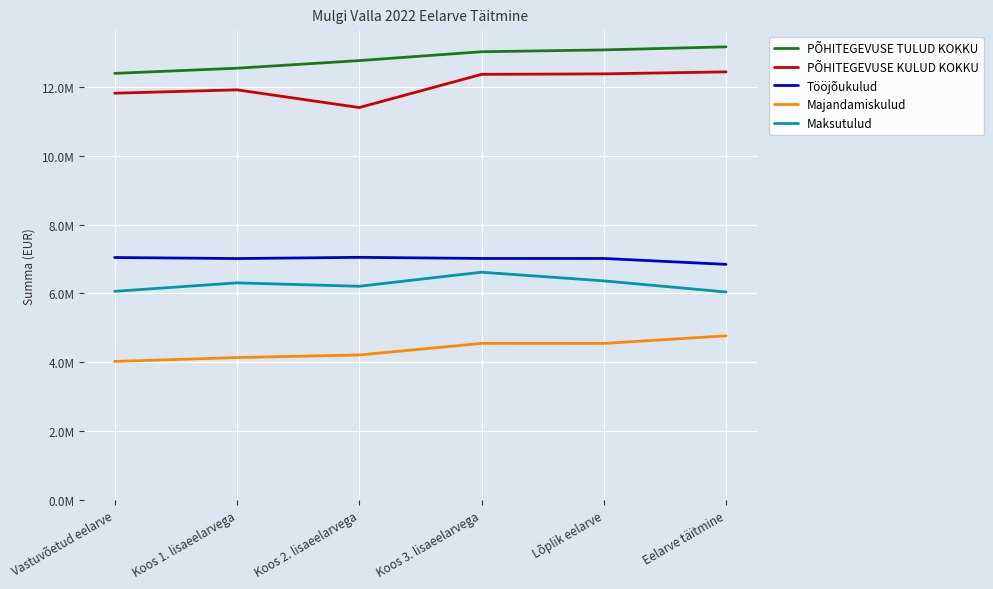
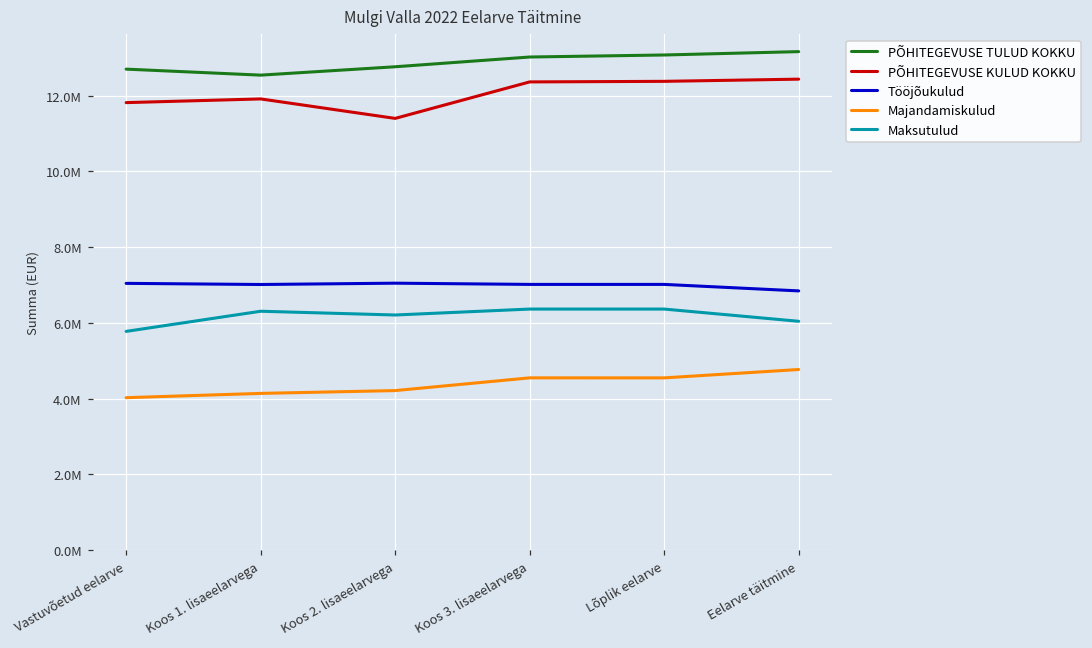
  {
    "PÕHITEGEVUSE TULUD KOKKU": {
-     "Vastuvõetud eelarve": 12400000,
+     "Vastuvõetud eelarve": 12700000,
      "Koos 1. lisaeelarvega": 12500000,
      "Koos 2. lisaeelarvega": 12800000,
      "Koos 3. lisaeelarvega": 13000000,
      "Lõplik eelarve": 13100000,
      "Eelarve täitmine": 13200000
    },
    "PÕHITEGEVUSE KULUD KOKKU": {
      "Vastuvõetud eelarve": 11800000,
      "Koos 1. lisaeelarvega": 11900000,
      "Koos 2. lisaeelarvega": 11400000,
      "Koos 3. lisaeelarvega": 12400000,
      "Lõplik eelarve": 12400000,
      "Eelarve täitmine": 12400000
    },
    "Tööjõukulud": {
      "Vastuvõetud eelarve": 7000000,
      "Koos 1. lisaeelarvega": 7000000,
      "Koos 2. lisaeelarvega": 7000000,
      "Koos 3. lisaeelarvega": 7000000,
      "Lõplik eelarve": 7000000,
      "Eelarve täitmine": 6800000
    },
    "Majandamiskulud": {
      "Vastuvõetud eelarve": 4000000,
      "Koos 1. lisaeelarvega": 4100000,
      "Koos 2. lisaeelarvega": 4200000,
      "Koos 3. lisaeelarvega": 4500000,
      "Lõplik eelarve": 4500000,
      "Eelarve täitmine": 4800000
    },
    "Maksutulud": {
-     "Vastuvõetud eelarve": 6100000,
+     "Vastuvõetud eelarve": 5800000,
      "Koos 1. lisaeelarvega": 6300000,
      "Koos 2. lisaeelarvega": 6200000,
-     "Koos 3. lisaeelarvega": 6600000,
+     "Koos 3. lisaeelarvega": 6400000,
      "Lõplik eelarve": 6400000,
      "Eelarve täitmine": 6000000
    }
  }
